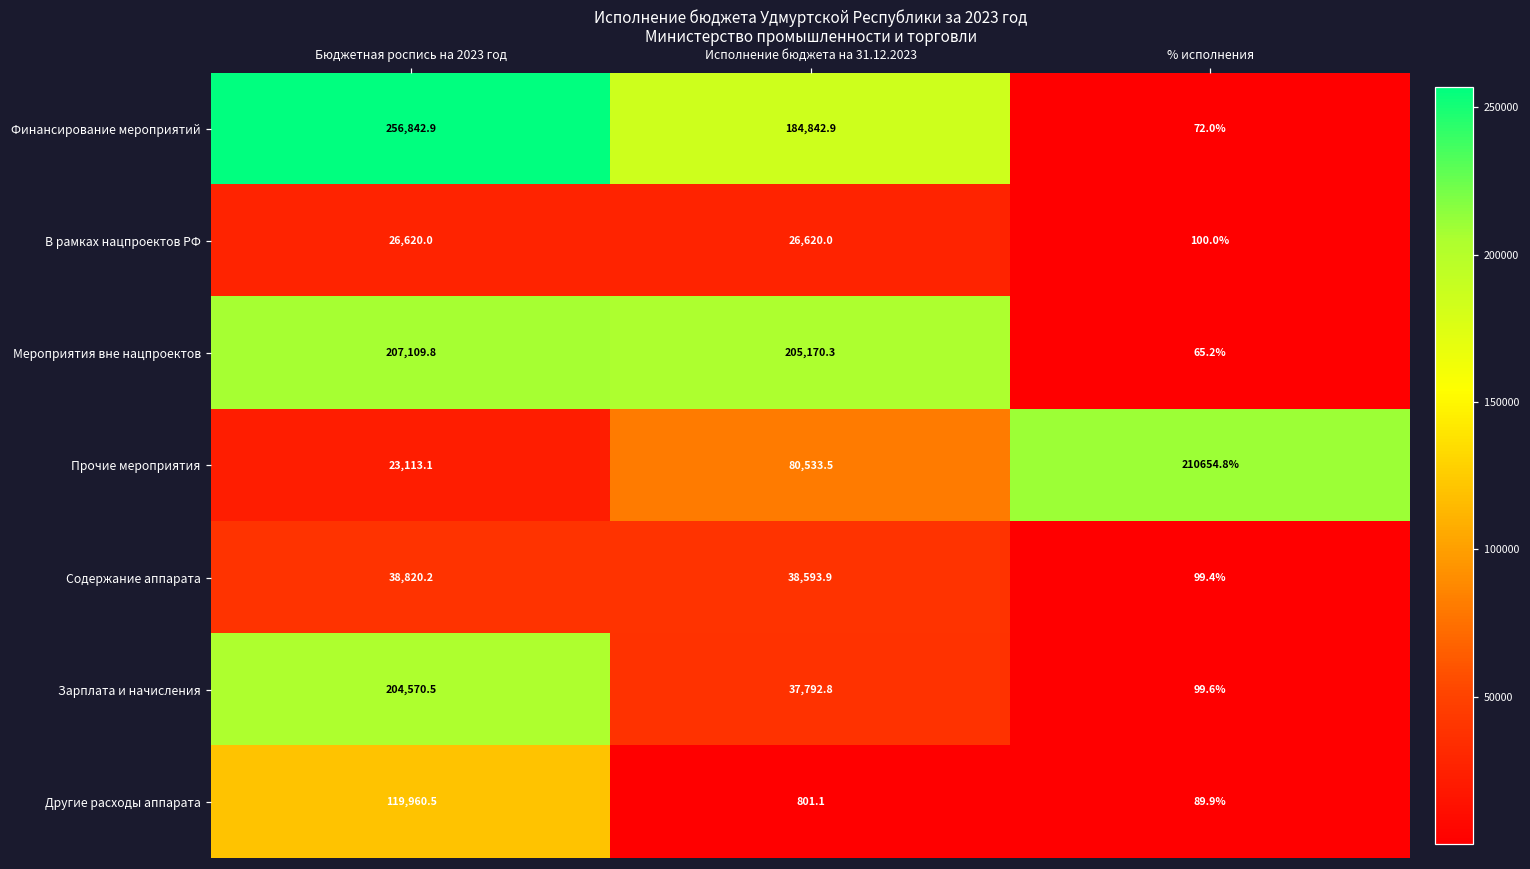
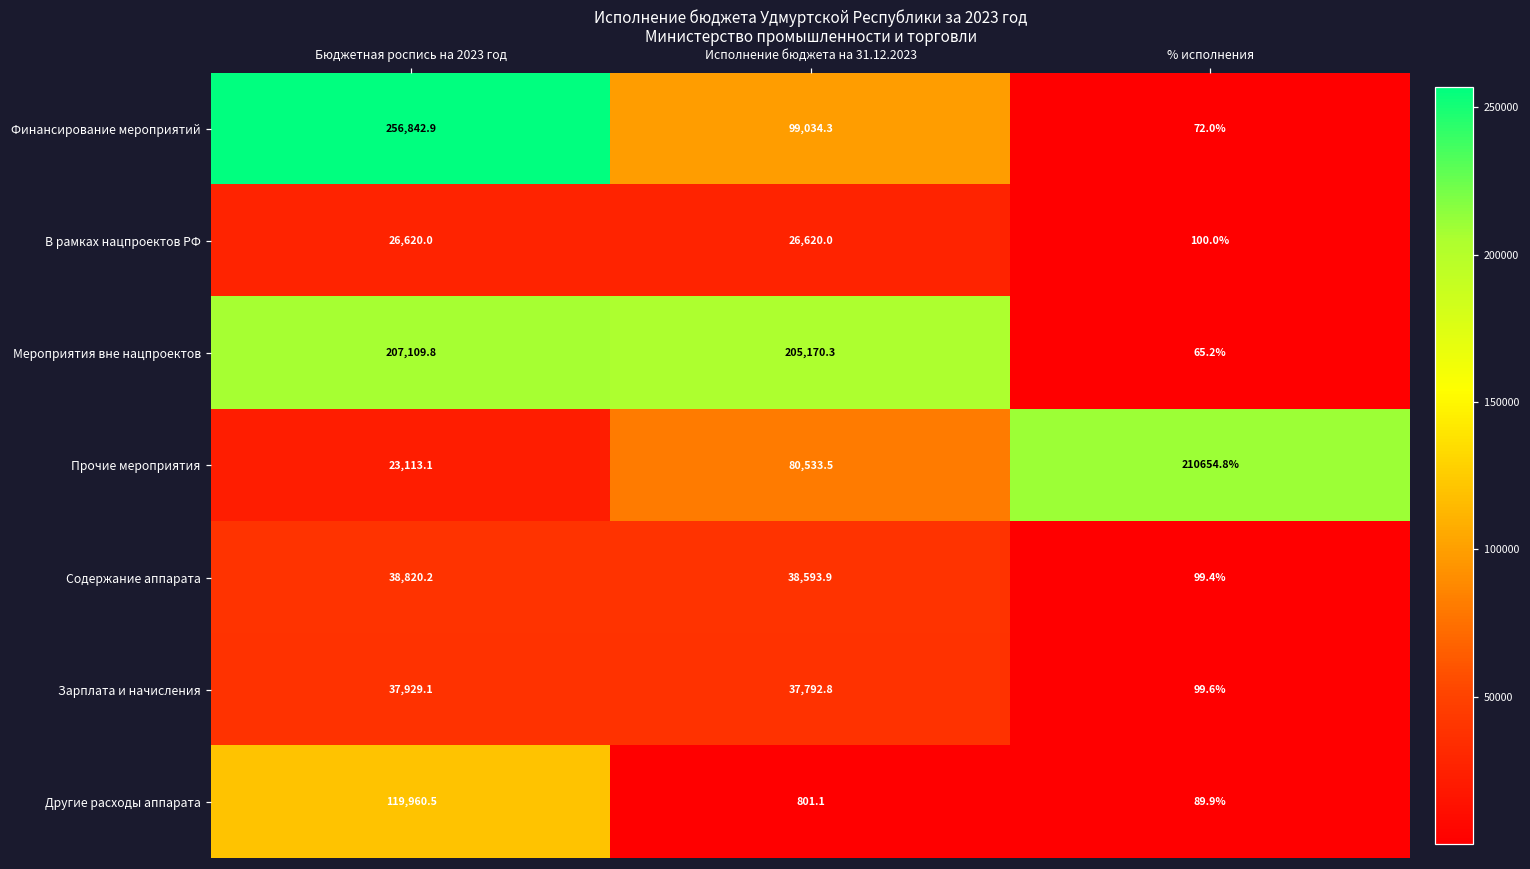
  {
    "Финансирование мероприятий": {
      "Бюджетная роспись на 2023 год": "256,842.9",
-     "Исполнение бюджета на 31.12.2023": "184,842.9",
+     "Исполнение бюджета на 31.12.2023": "99,034.3",
      "% исполнения": "72.0%"
    },
    "В рамках нацпроектов РФ": {
      "Бюджетная роспись на 2023 год": "26,620.0",
      "Исполнение бюджета на 31.12.2023": "26,620.0",
      "% исполнения": "100.0%"
    },
    "Мероприятия вне нацпроектов": {
      "Бюджетная роспись на 2023 год": "207,109.8",
      "Исполнение бюджета на 31.12.2023": "205,170.3",
      "% исполнения": "65.2%"
    },
    "Прочие мероприятия": {
      "Бюджетная роспись на 2023 год": "23,113.1",
      "Исполнение бюджета на 31.12.2023": "80,533.5",
      "% исполнения": "210654.8%"
    },
    "Содержание аппарата": {
      "Бюджетная роспись на 2023 год": "38,820.2",
      "Исполнение бюджета на 31.12.2023": "38,593.9",
      "% исполнения": "99.4%"
    },
    "Зарплата и начисления": {
-     "Бюджетная роспись на 2023 год": "204,570.5",
+     "Бюджетная роспись на 2023 год": "37,929.1",
      "Исполнение бюджета на 31.12.2023": "37,792.8",
      "% исполнения": "99.6%"
    },
    "Другие расходы аппарата": {
      "Бюджетная роспись на 2023 год": "119,960.5",
      "Исполнение бюджета на 31.12.2023": "801.1",
      "% исполнения": "89.9%"
    }
  }
